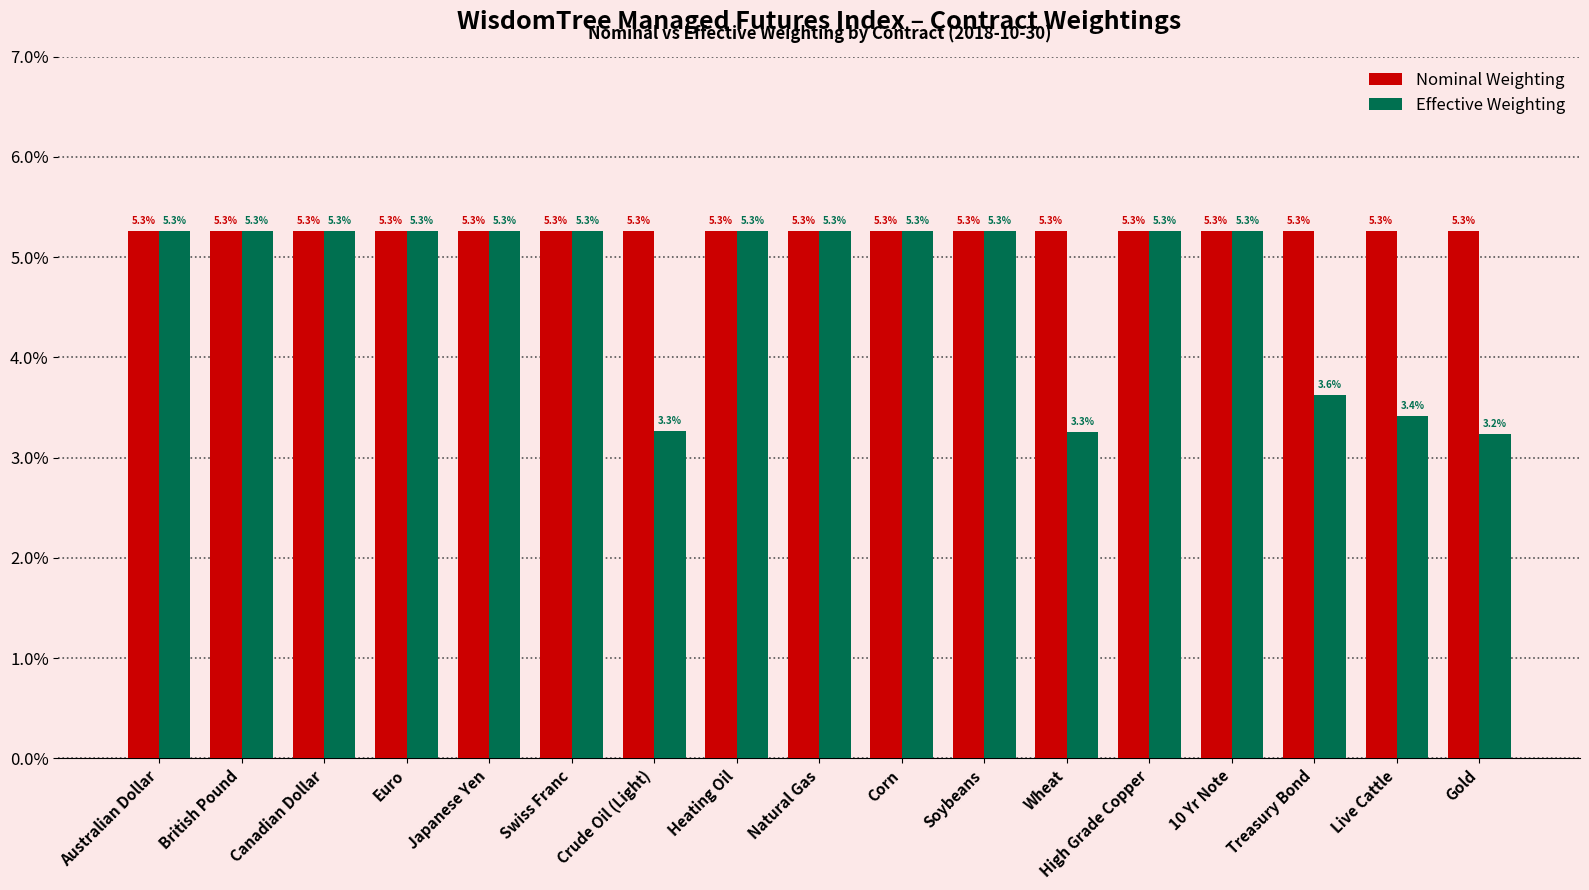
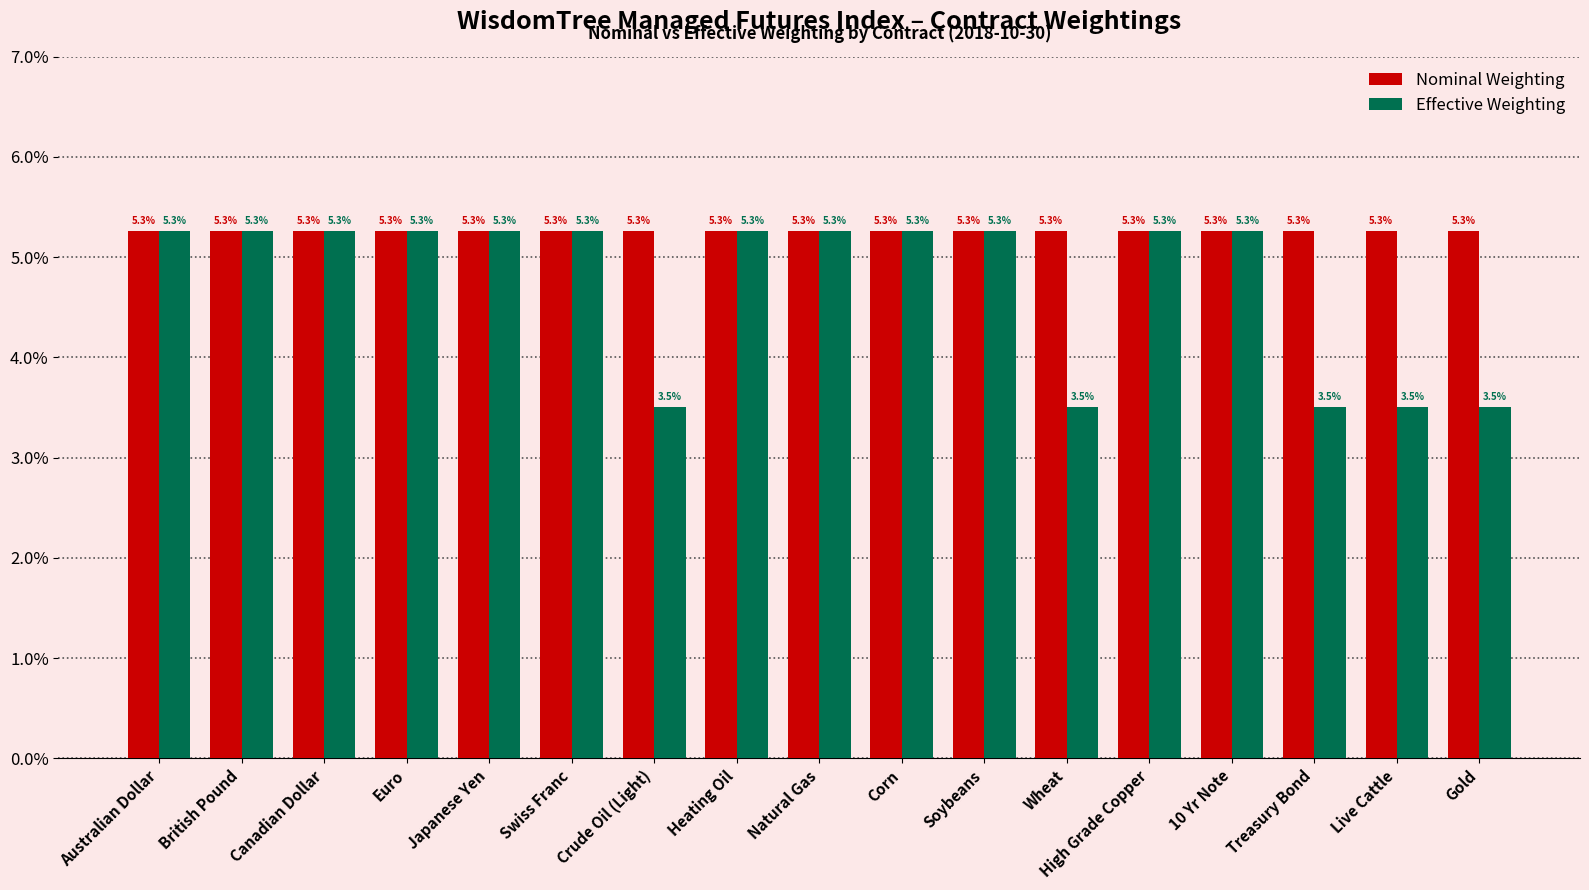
  {
    "Nominal Weighting": {
      "Australian Dollar": "5.3%",
      "British Pound": "5.3%",
      "Canadian Dollar": "5.3%",
      "Euro": "5.3%",
      "Japanese Yen": "5.3%",
      "Swiss Franc": "5.3%",
      "Crude Oil (Light)": "5.3%",
      "Heating Oil": "5.3%",
      "Natural Gas": "5.3%",
      "Corn": "5.3%",
      "Soybeans": "5.3%",
      "Wheat": "5.3%",
      "High Grade Copper": "5.3%",
      "10 Yr Note": "5.3%",
      "Treasury Bond": "5.3%",
      "Live Cattle": "5.3%",
      "Gold": "5.3%"
    },
    "Effective Weighting": {
      "Australian Dollar": "5.3%",
      "British Pound": "5.3%",
      "Canadian Dollar": "5.3%",
      "Euro": "5.3%",
      "Japanese Yen": "5.3%",
      "Swiss Franc": "5.3%",
-     "Crude Oil (Light)": "3.3%",
+     "Crude Oil (Light)": "3.5%",
      "Heating Oil": "5.3%",
      "Natural Gas": "5.3%",
      "Corn": "5.3%",
      "Soybeans": "5.3%",
-     "Wheat": "3.3%",
+     "Wheat": "3.5%",
      "High Grade Copper": "5.3%",
      "10 Yr Note": "5.3%",
-     "Treasury Bond": "3.6%",
-     "Live Cattle": "3.4%",
-     "Gold": "3.2%"
+     "Treasury Bond": "3.5%",
+     "Live Cattle": "3.5%",
+     "Gold": "3.5%"
    }
  }
